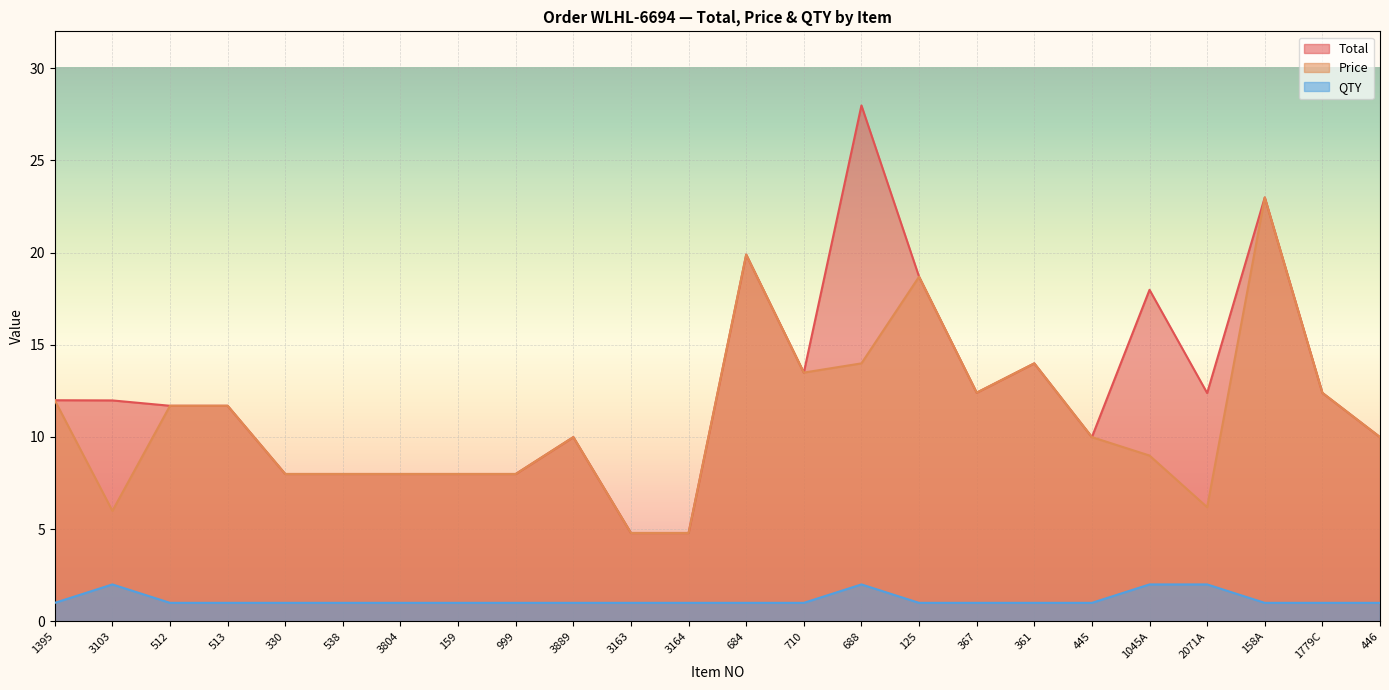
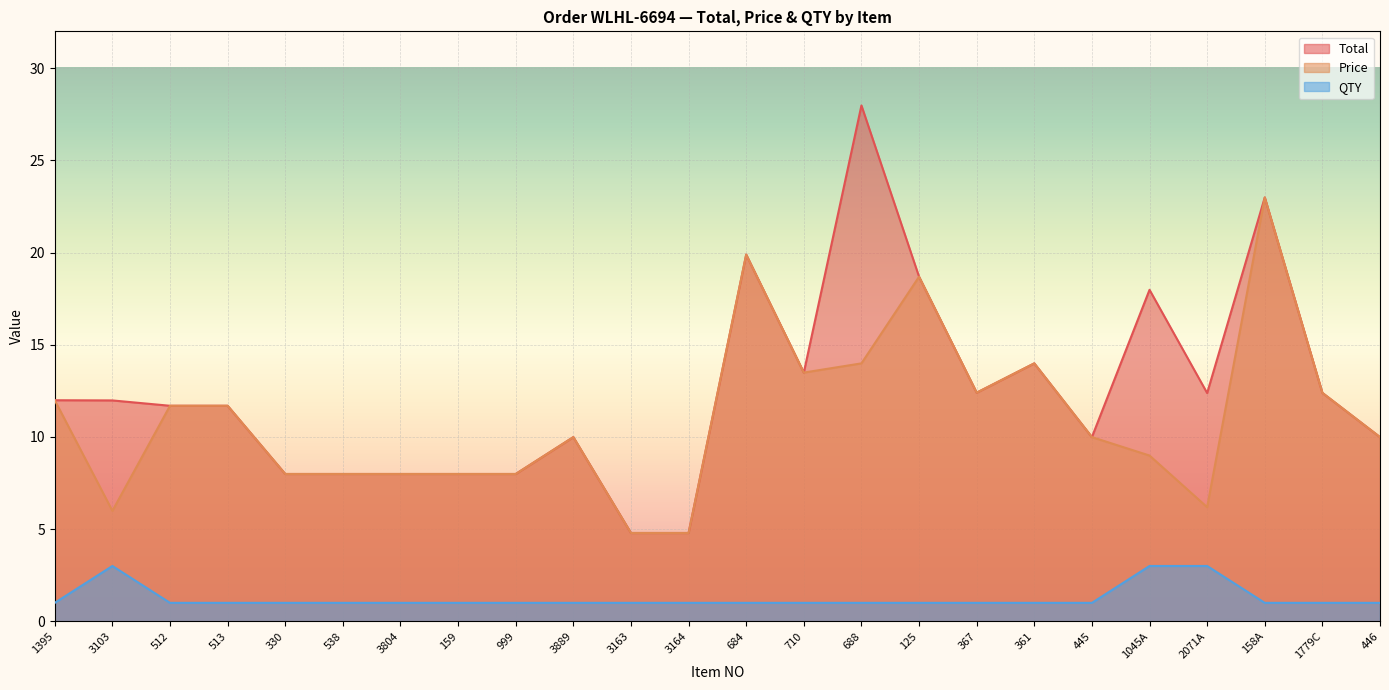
  {
    "QTY": {
      "1395": 1,
-     "3103": 2,
+     "3103": 3,
      "512": 1,
      "513": 1,
      "330": 1,
      "538": 1,
      "3804": 1,
      "159": 1,
      "999": 1,
      "3889": 1,
      "3163": 1,
      "3164": 1,
      "684": 1,
      "710": 1,
-     "688": 2,
+     "688": 1,
      "125": 1,
      "367": 1,
      "361": 1,
      "445": 1,
-     "1045A": 2,
-     "2071A": 2,
+     "1045A": 3,
+     "2071A": 3,
      "158A": 1,
      "1779C": 1,
      "446": 1
    }
  }
